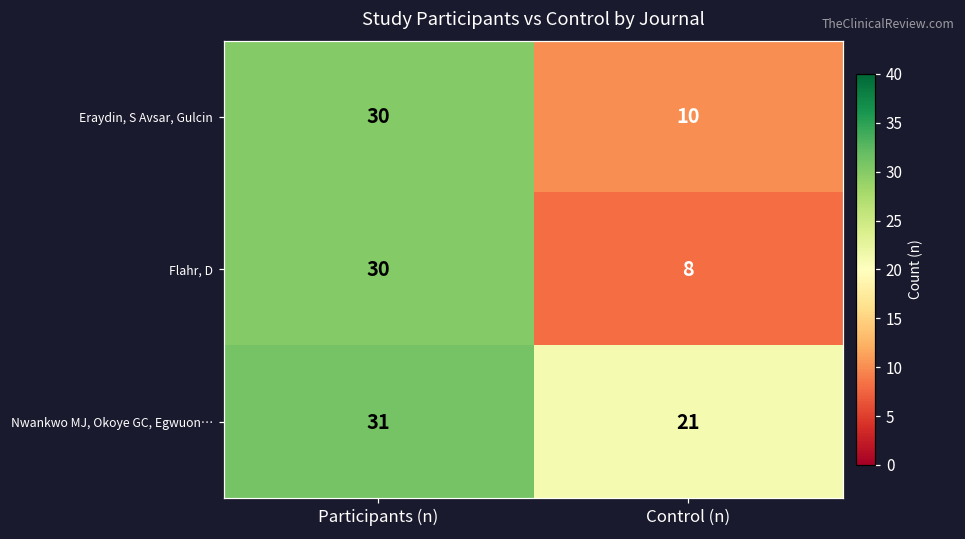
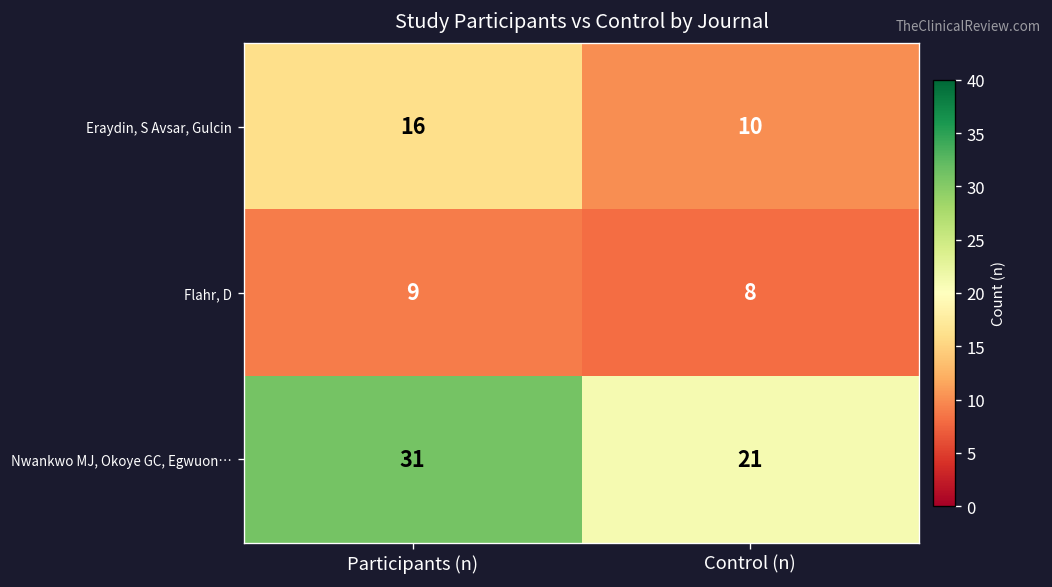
  {
    "Eraydin, S Avsar, Gulcin": {
-     "Participants (n)": 30,
+     "Participants (n)": 16,
      "Control (n)": 10
    },
    "Flahr, D": {
-     "Participants (n)": 30,
+     "Participants (n)": 9,
      "Control (n)": 8
    },
    "Nwankwo MJ, Okoye GC, Egwuon…": {
      "Participants (n)": 31,
      "Control (n)": 21
    }
  }
